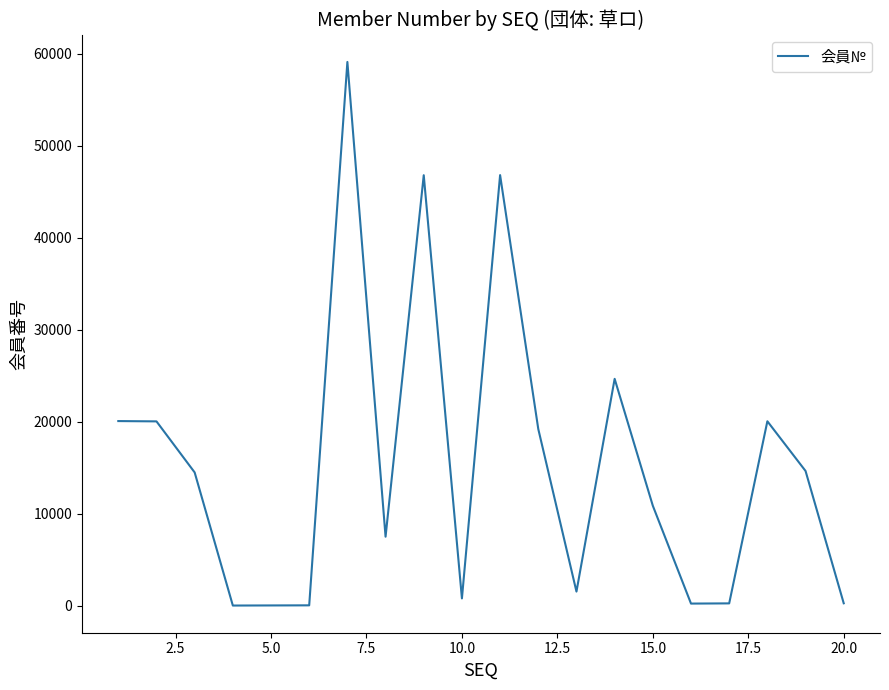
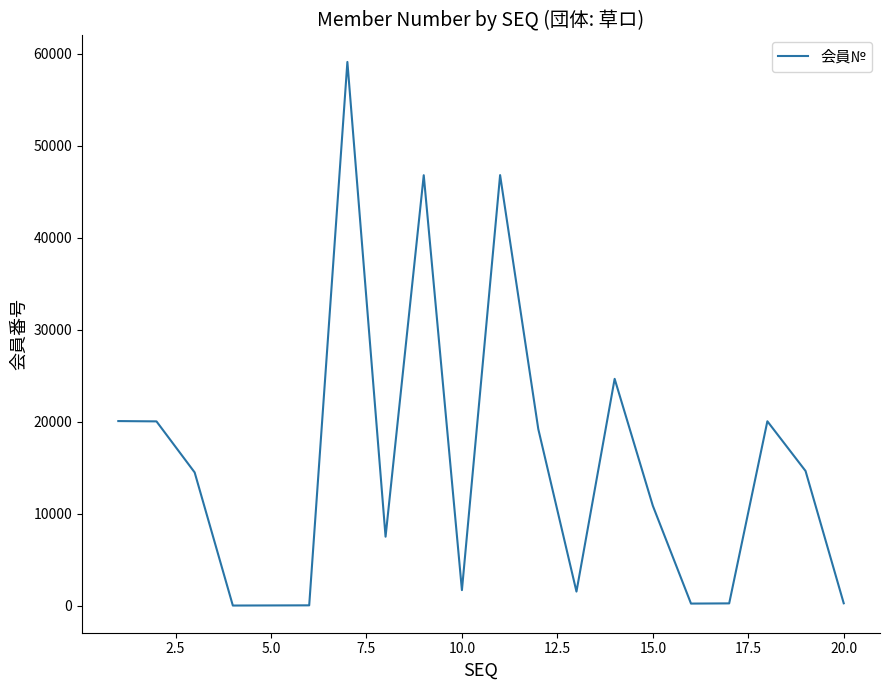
  {
    "5.0": 0,
-   "10.0": 1000,
+   "10.0": 2000,
    "15.0": 11000,
    "20.0": 0
  }
